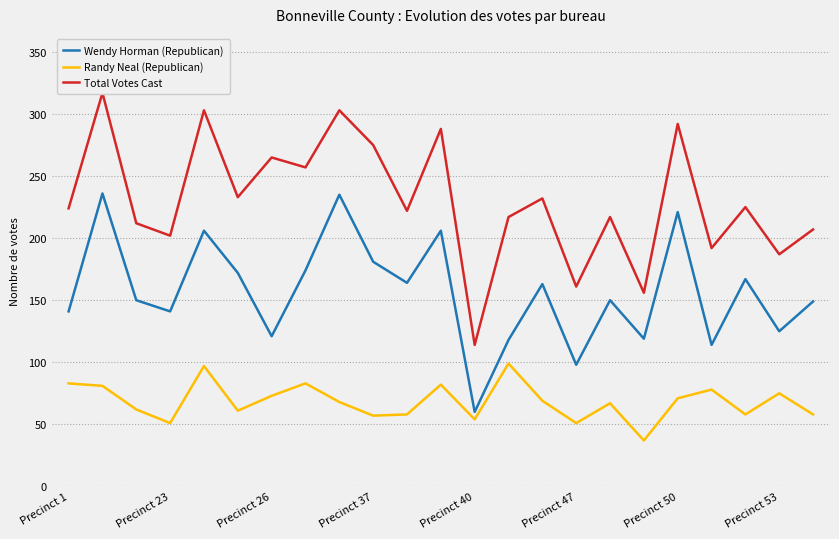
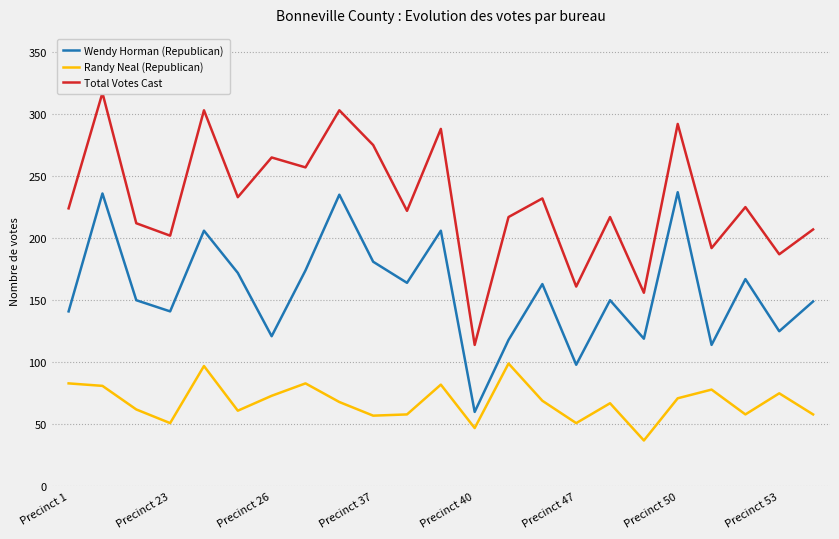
  {
    "Wendy Horman (Republican)": {
      "Precinct 1": 141,
      "Precinct 23": 141,
      "Precinct 26": 121,
      "Precinct 37": 181,
      "Precinct 40": 60,
      "Precinct 47": 98,
-     "Precinct 50": 221,
+     "Precinct 50": 237,
      "Precinct 53": 125
    },
    "Randy Neal (Republican)": {
      "Precinct 1": 83,
      "Precinct 23": 51,
      "Precinct 26": 73,
      "Precinct 37": 57,
-     "Precinct 40": 54,
+     "Precinct 40": 47,
      "Precinct 47": 51,
      "Precinct 50": 71,
      "Precinct 53": 75
    },
    "Total Votes Cast": {
      "Precinct 1": 224,
      "Precinct 23": 202,
      "Precinct 26": 265,
      "Precinct 37": 275,
      "Precinct 40": 114,
      "Precinct 47": 161,
      "Precinct 50": 292,
      "Precinct 53": 187
    }
  }
